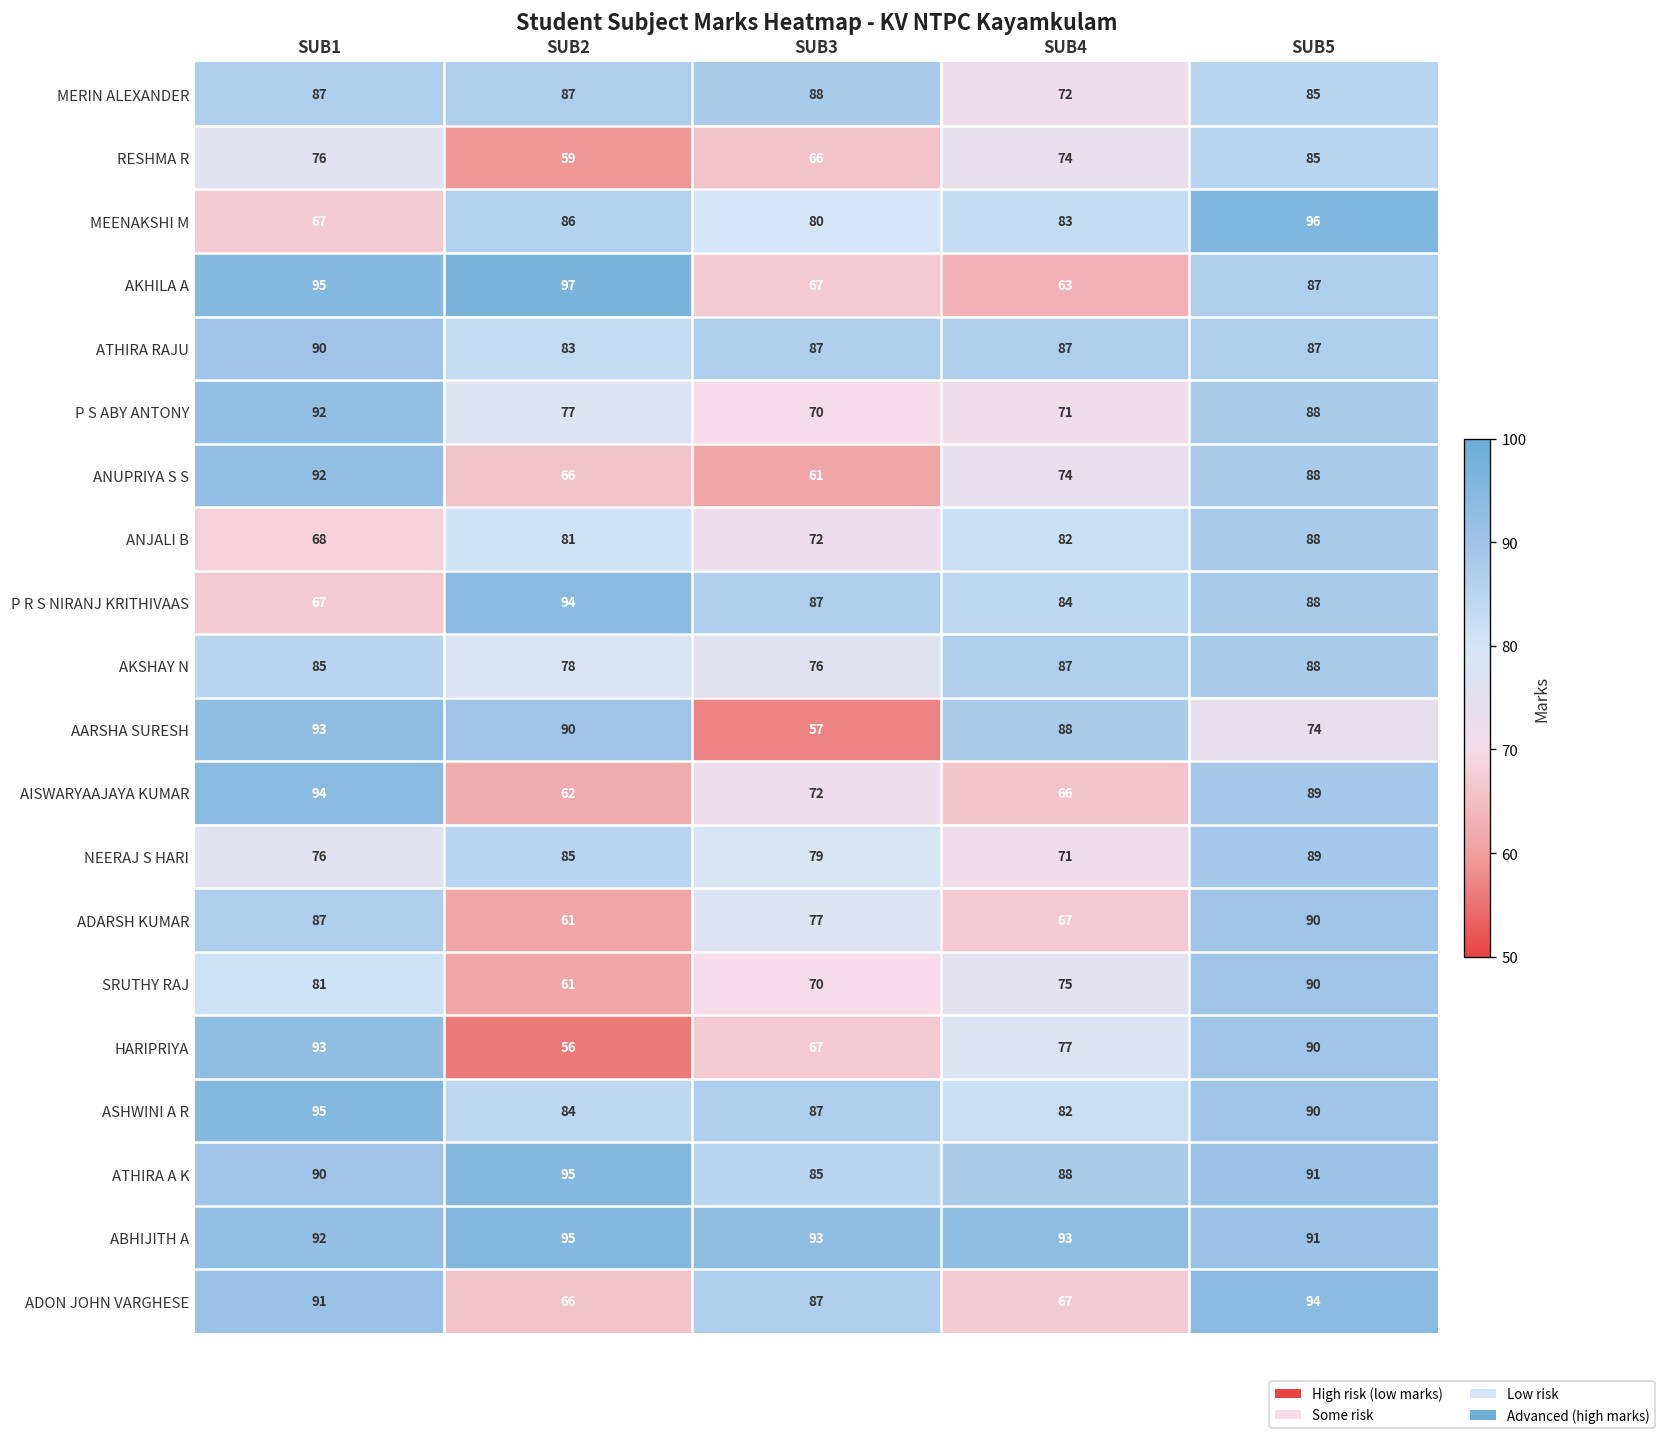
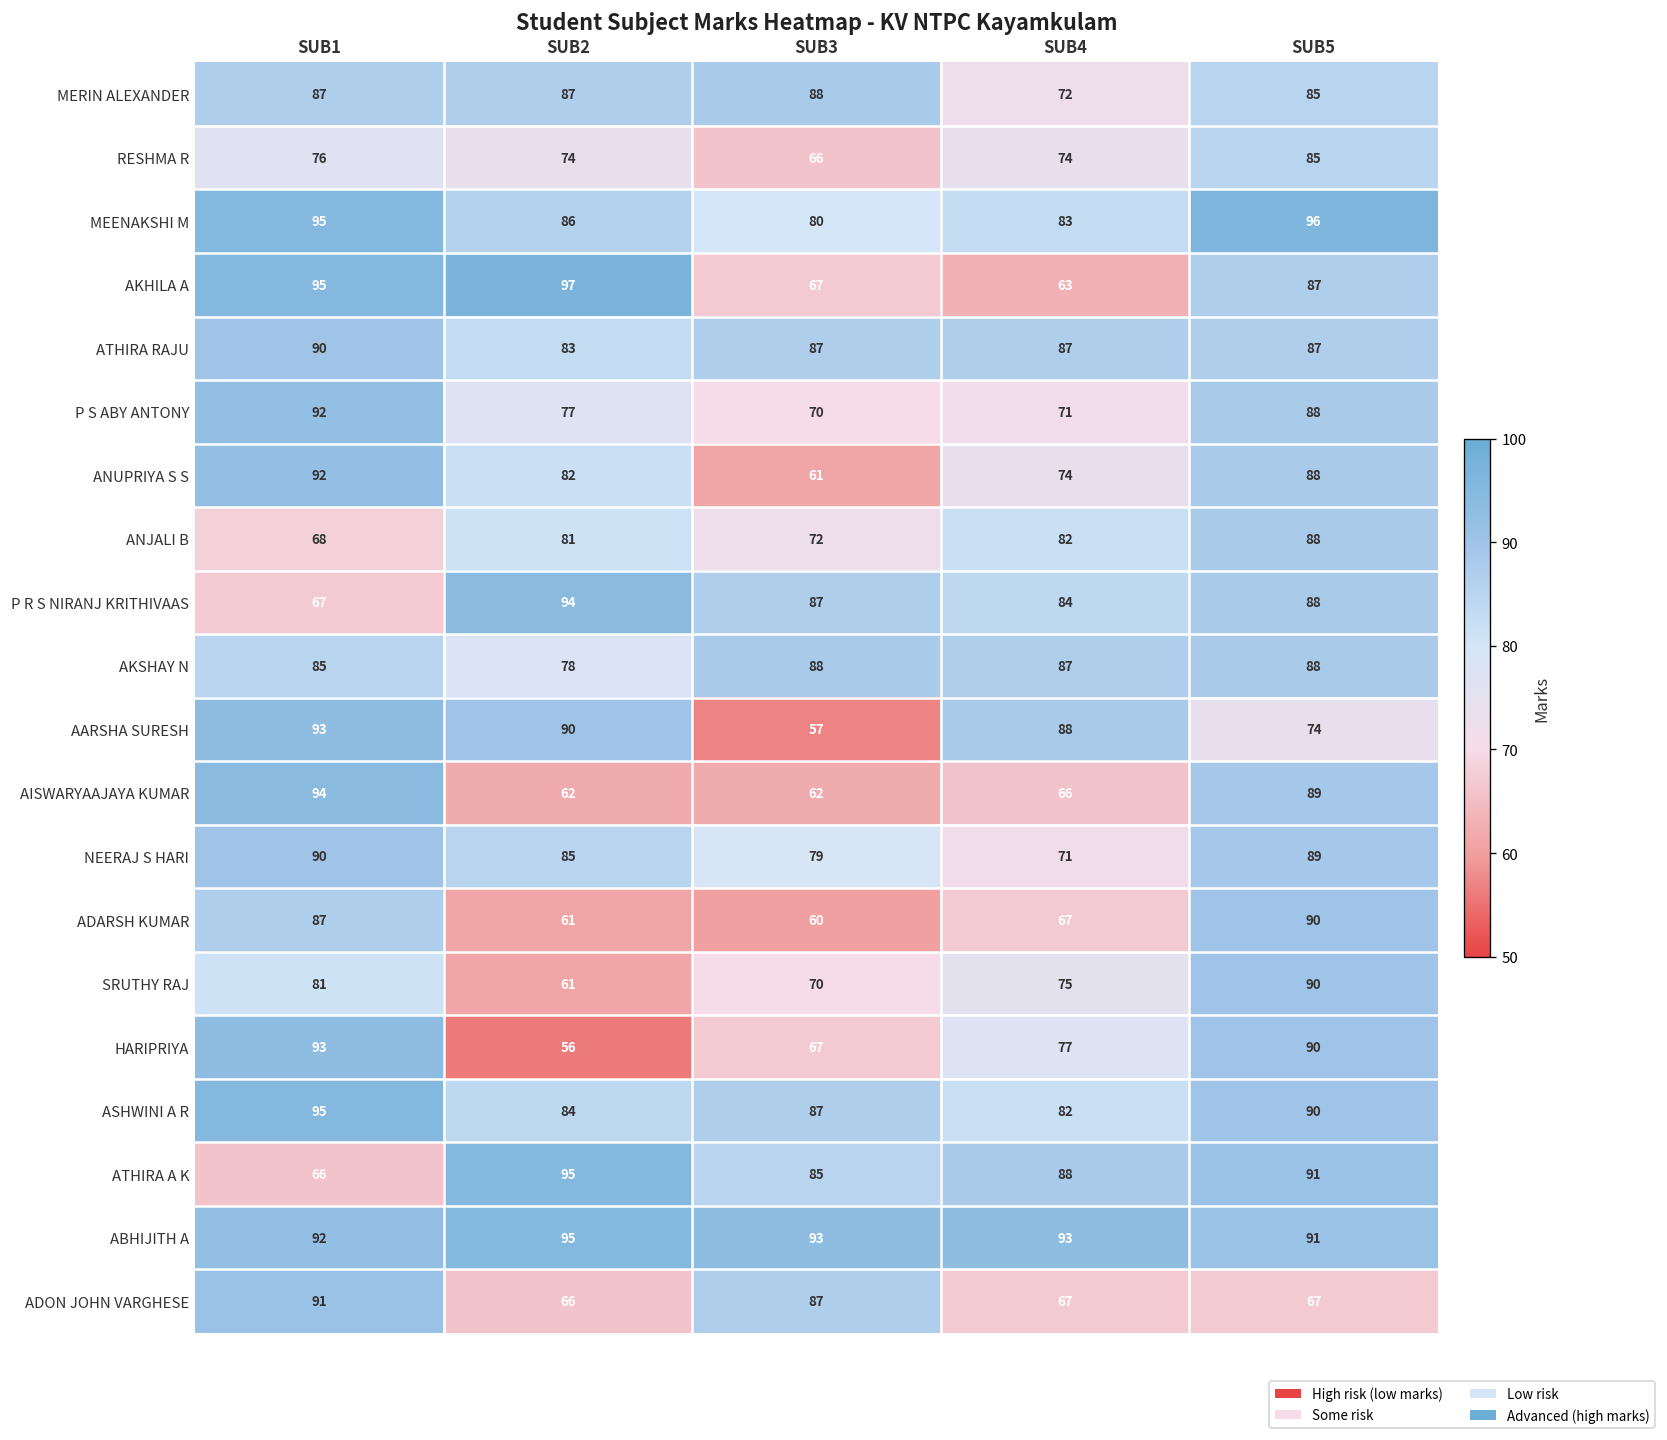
  {
    "MERIN ALEXANDER": {
      "SUB1": 87,
      "SUB2": 87,
      "SUB3": 88,
      "SUB4": 72,
      "SUB5": 85
    },
    "RESHMA R": {
      "SUB1": 76,
-     "SUB2": 59,
+     "SUB2": 74,
      "SUB3": 66,
      "SUB4": 74,
      "SUB5": 85
    },
    "MEENAKSHI M": {
-     "SUB1": 67,
+     "SUB1": 95,
      "SUB2": 86,
      "SUB3": 80,
      "SUB4": 83,
      "SUB5": 96
    },
    "AKHILA A": {
      "SUB1": 95,
      "SUB2": 97,
      "SUB3": 67,
      "SUB4": 63,
      "SUB5": 87
    },
    "ATHIRA RAJU": {
      "SUB1": 90,
      "SUB2": 83,
      "SUB3": 87,
      "SUB4": 87,
      "SUB5": 87
    },
    "P S ABY ANTONY": {
      "SUB1": 92,
      "SUB2": 77,
      "SUB3": 70,
      "SUB4": 71,
      "SUB5": 88
    },
    "ANUPRIYA S S": {
      "SUB1": 92,
-     "SUB2": 66,
+     "SUB2": 82,
      "SUB3": 61,
      "SUB4": 74,
      "SUB5": 88
    },
    "ANJALI B": {
      "SUB1": 68,
      "SUB2": 81,
      "SUB3": 72,
      "SUB4": 82,
      "SUB5": 88
    },
    "P R S NIRANJ KRITHIVAAS": {
      "SUB1": 67,
      "SUB2": 94,
      "SUB3": 87,
      "SUB4": 84,
      "SUB5": 88
    },
    "AKSHAY N": {
      "SUB1": 85,
      "SUB2": 78,
-     "SUB3": 76,
+     "SUB3": 88,
      "SUB4": 87,
      "SUB5": 88
    },
    "AARSHA SURESH": {
      "SUB1": 93,
      "SUB2": 90,
      "SUB3": 57,
      "SUB4": 88,
      "SUB5": 74
    },
    "AISWARYAAJAYA KUMAR": {
      "SUB1": 94,
      "SUB2": 62,
-     "SUB3": 72,
+     "SUB3": 62,
      "SUB4": 66,
      "SUB5": 89
    },
    "NEERAJ S HARI": {
-     "SUB1": 76,
+     "SUB1": 90,
      "SUB2": 85,
      "SUB3": 79,
      "SUB4": 71,
      "SUB5": 89
    },
    "ADARSH KUMAR": {
      "SUB1": 87,
      "SUB2": 61,
-     "SUB3": 77,
+     "SUB3": 60,
      "SUB4": 67,
      "SUB5": 90
    },
    "SRUTHY RAJ": {
      "SUB1": 81,
      "SUB2": 61,
      "SUB3": 70,
      "SUB4": 75,
      "SUB5": 90
    },
    "HARIPRIYA": {
      "SUB1": 93,
      "SUB2": 56,
      "SUB3": 67,
      "SUB4": 77,
      "SUB5": 90
    },
    "ASHWINI A R": {
      "SUB1": 95,
      "SUB2": 84,
      "SUB3": 87,
      "SUB4": 82,
      "SUB5": 90
    },
    "ATHIRA A K": {
-     "SUB1": 90,
+     "SUB1": 66,
      "SUB2": 95,
      "SUB3": 85,
      "SUB4": 88,
      "SUB5": 91
    },
    "ABHIJITH A": {
      "SUB1": 92,
      "SUB2": 95,
      "SUB3": 93,
      "SUB4": 93,
      "SUB5": 91
    },
    "ADON JOHN VARGHESE": {
      "SUB1": 91,
      "SUB2": 66,
      "SUB3": 87,
      "SUB4": 67,
-     "SUB5": 94
+     "SUB5": 67
    }
  }
